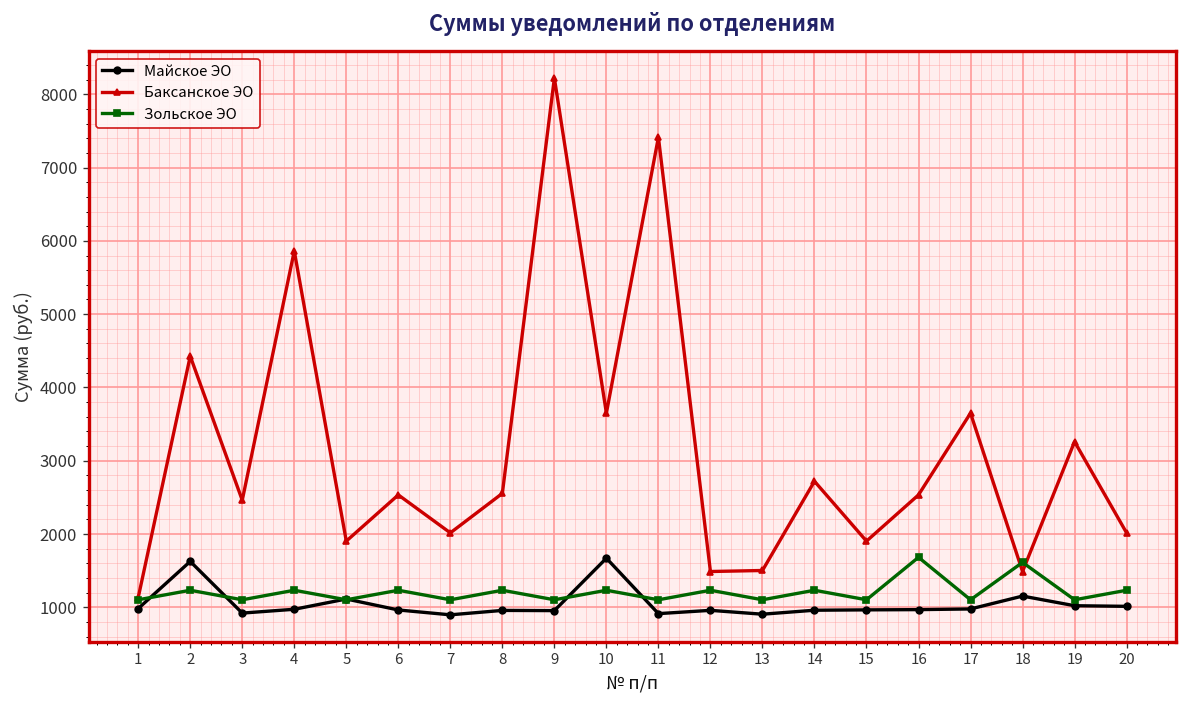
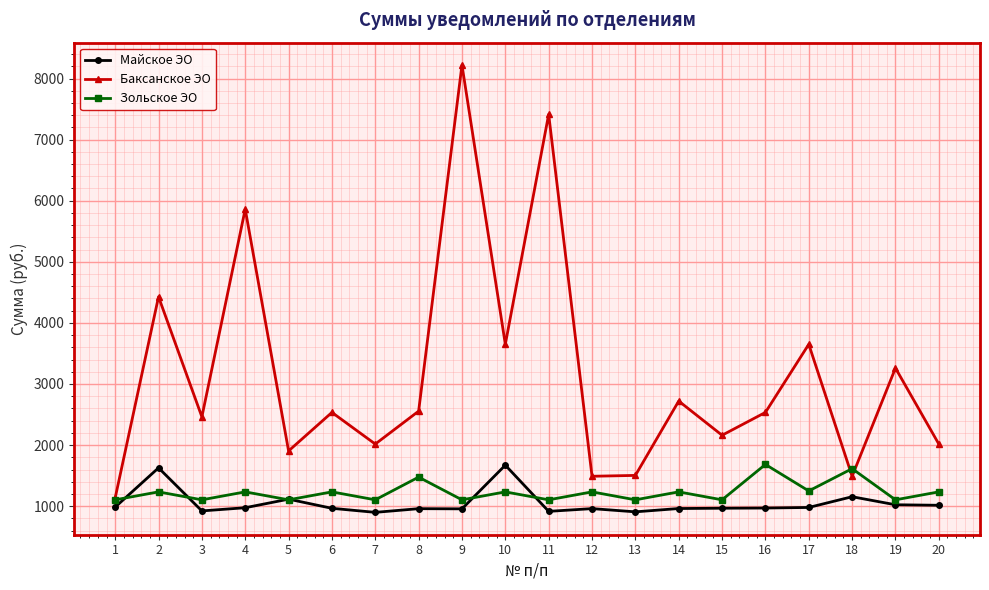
  {
    "Майское ЭО": {
      "1": 1000,
      "2": 1600,
      "3": 900,
      "4": 1000,
      "6": 1000,
      "7": 900,
      "8": 1000,
      "9": 1000,
      "10": 1700,
      "11": 900,
      "12": 1000,
      "13": 900,
      "14": 1000,
      "15": 1000,
      "16": 1000,
      "17": 1000,
      "18": 1200,
      "19": 1000,
      "20": 1000
    },
    "Баксанское ЭО": {
      "2": 4400,
      "3": 2500,
      "4": 5900,
      "5": 1900,
      "6": 2500,
      "7": 2000,
      "8": 2600,
      "9": 8200,
      "10": 3600,
      "11": 7400,
      "12": 1500,
      "13": 1500,
      "14": 2700,
-     "15": 1900,
+     "15": 2200,
      "16": 2500,
      "17": 3600,
      "18": 1500,
      "19": 3300,
      "20": 2000
    },
    "Зольское ЭО": {
      "2": 1200,
      "3": 1100,
      "4": 1200,
      "6": 1200,
      "7": 1100,
-     "8": 1200,
+     "8": 1500,
      "9": 1100,
      "10": 1200,
      "11": 1100,
      "12": 1200,
      "13": 1100,
      "14": 1200,
      "15": 1100,
      "16": 1700,
-     "17": 1100,
+     "17": 1200,
      "18": 1600,
      "19": 1100,
      "20": 1200
    }
  }
